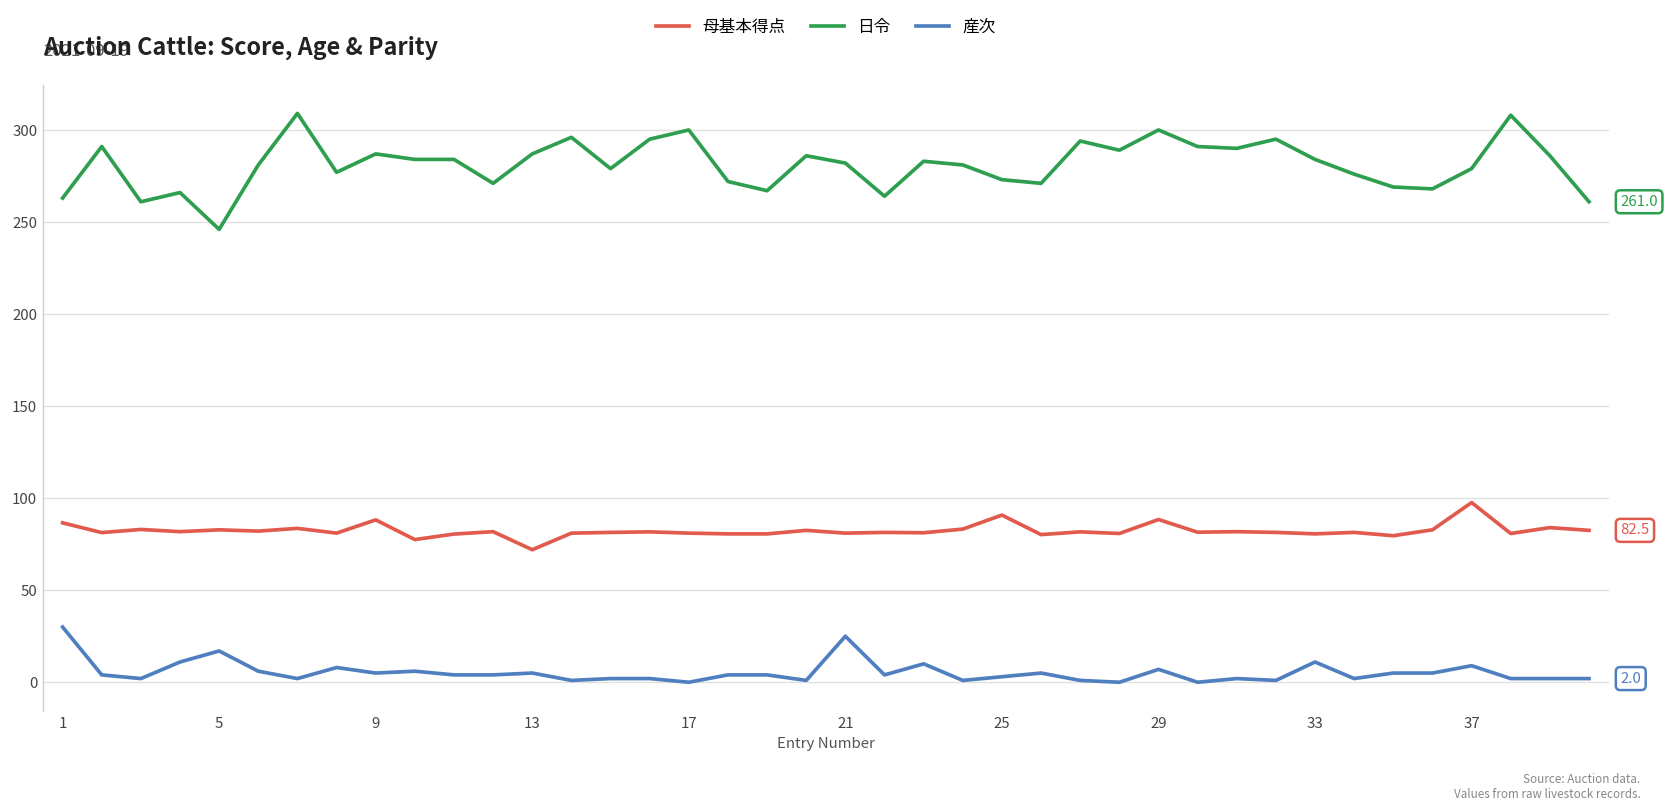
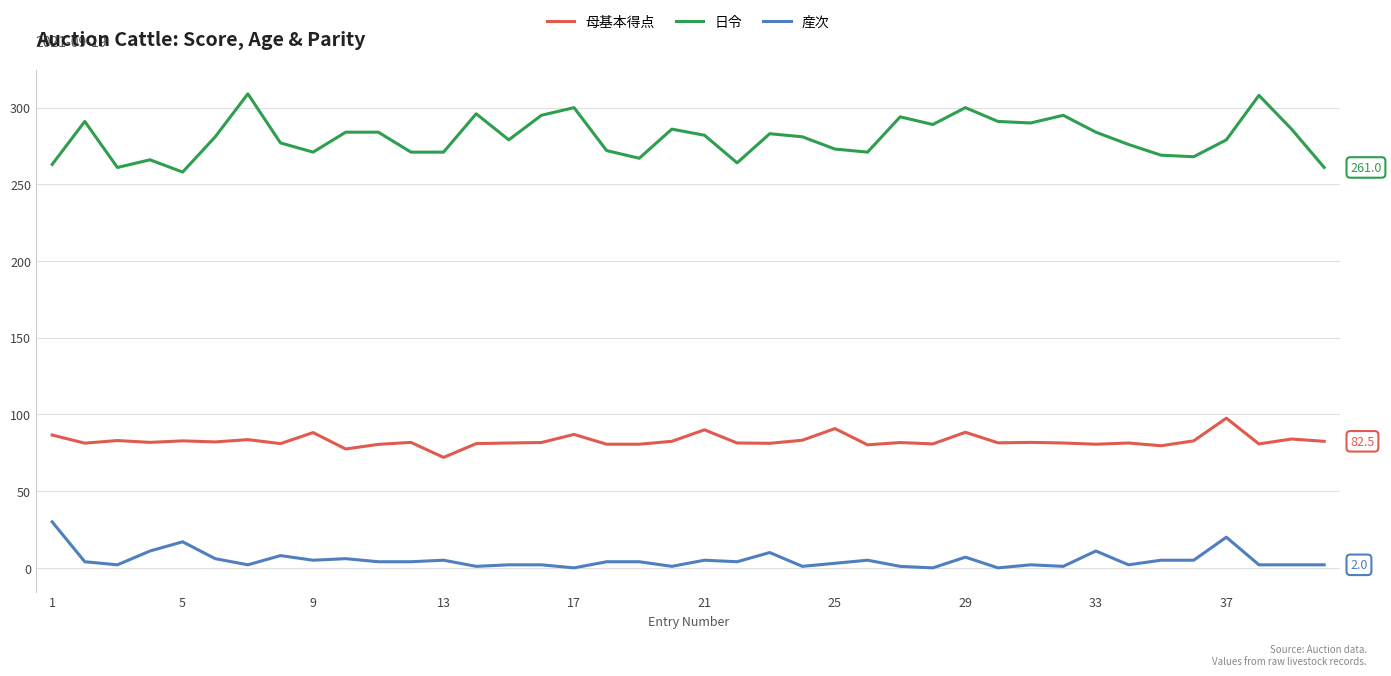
  {
    "母基本得点": {
      "1": 87,
      "5": 83,
      "9": 88,
      "13": 72,
-     "17": 81,
-     "21": 81,
+     "17": 87,
+     "21": 90,
      "25": 91,
      "29": 88,
      "33": 81,
      "37": 98
    },
    "日令": {
      "1": 263,
-     "5": 246,
-     "9": 287,
-     "13": 287,
+     "5": 258,
+     "9": 271,
+     "13": 271,
      "17": 300,
      "21": 282,
      "25": 273,
      "29": 300,
      "33": 284,
      "37": 279
    },
    "産次": {
      "1": 30,
      "5": 17,
      "9": 5,
      "13": 5,
      "17": 0,
-     "21": 25,
+     "21": 5,
      "25": 3,
      "29": 7,
      "33": 11,
-     "37": 9
+     "37": 20
    }
  }
